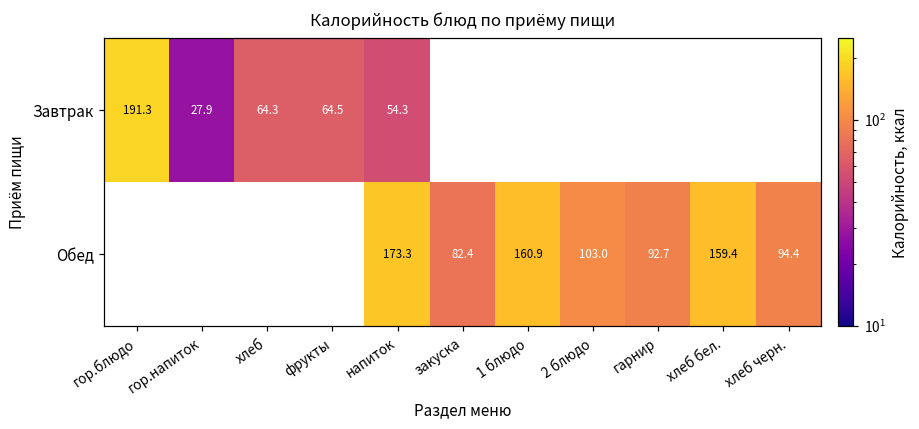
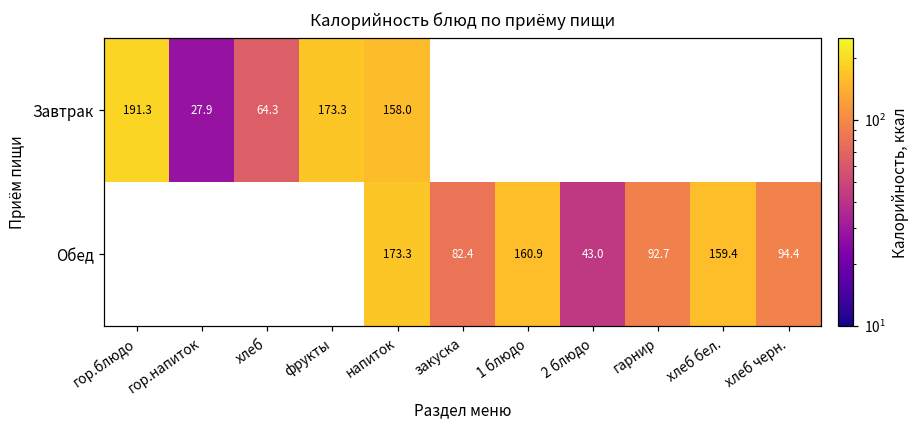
  {
    "Завтрак": {
      "гор.блюдо": 191.3,
      "гор.напиток": 27.9,
      "хлеб": 64.3,
-     "фрукты": 64.5,
-     "напиток": 54.3
+     "фрукты": 173.3,
+     "напиток": 158.0
    },
    "Обед": {
      "напиток": 173.3,
      "закуска": 82.4,
      "1 блюдо": 160.9,
-     "2 блюдо": 103.0,
+     "2 блюдо": 43.0,
      "гарнир": 92.7,
      "хлеб бел.": 159.4,
      "хлеб черн.": 94.4
    }
  }
